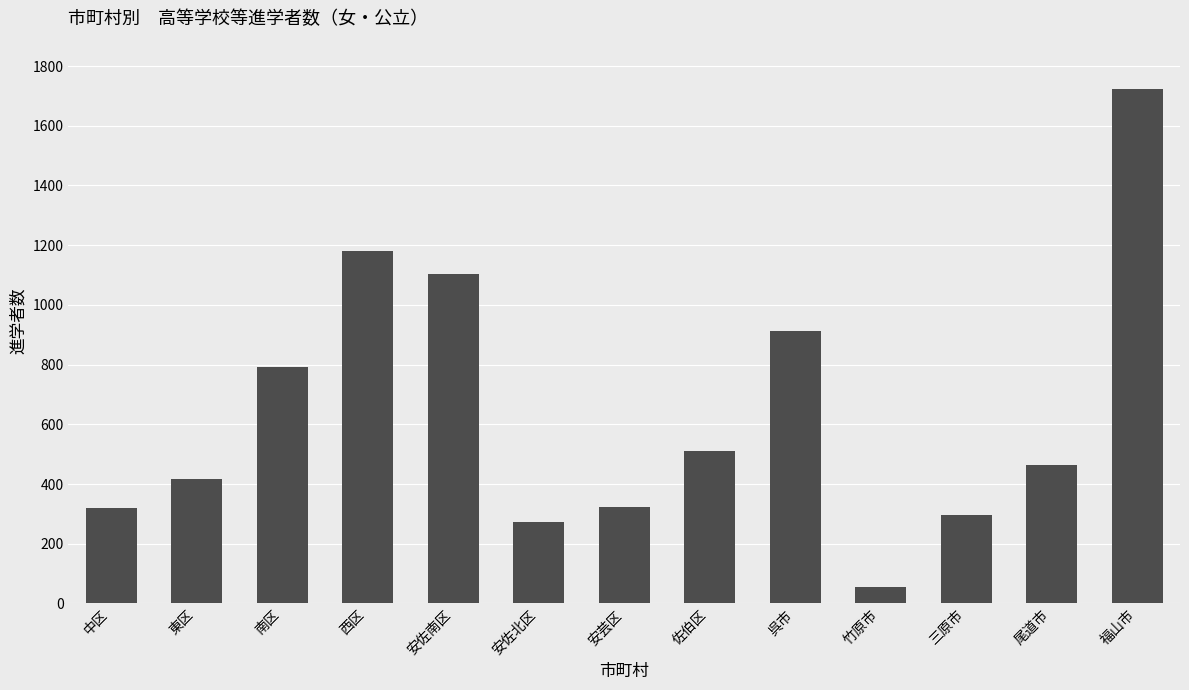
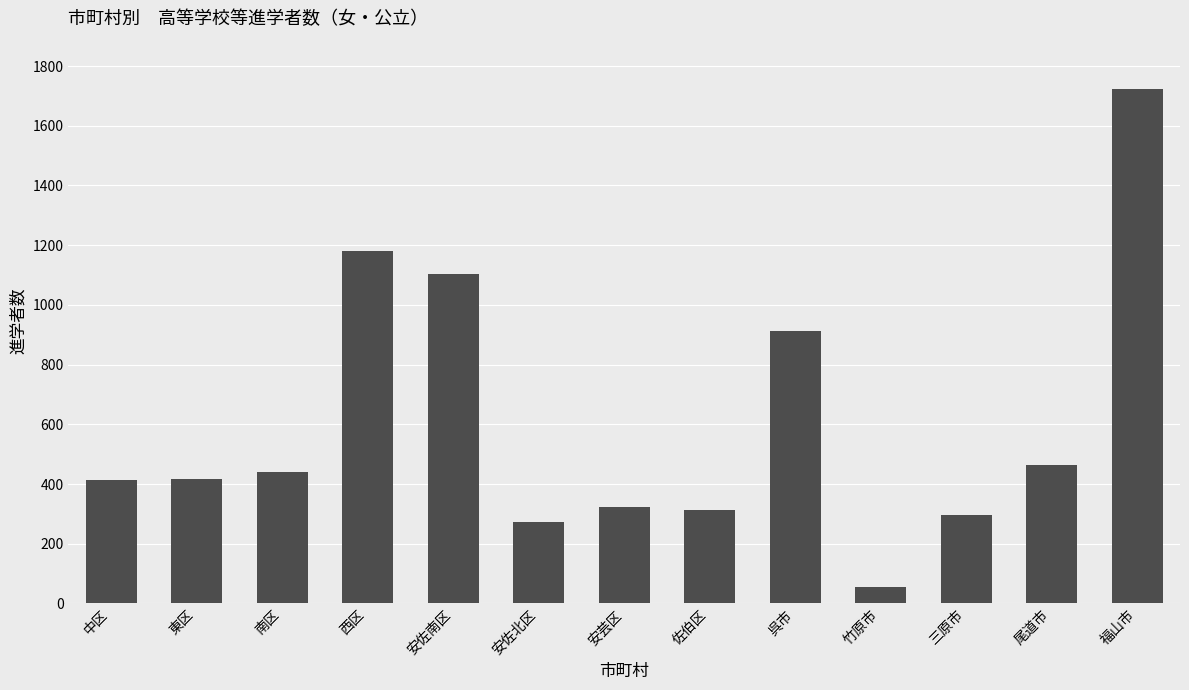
  {
-   "中区": 320,
+   "中区": 410,
    "東区": 420,
-   "南区": 790,
+   "南区": 440,
    "西区": 1180,
    "安佐南区": 1110,
    "安佐北区": 270,
    "安芸区": 320,
-   "佐伯区": 510,
+   "佐伯区": 310,
    "呉市": 910,
    "竹原市": 60,
    "三原市": 300,
    "尾道市": 460,
    "福山市": 1720
  }
